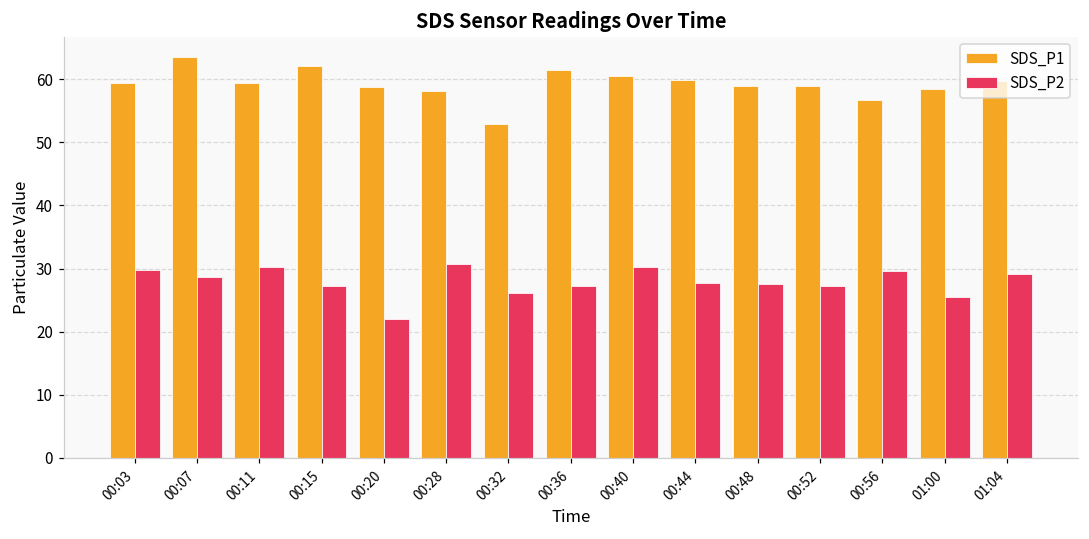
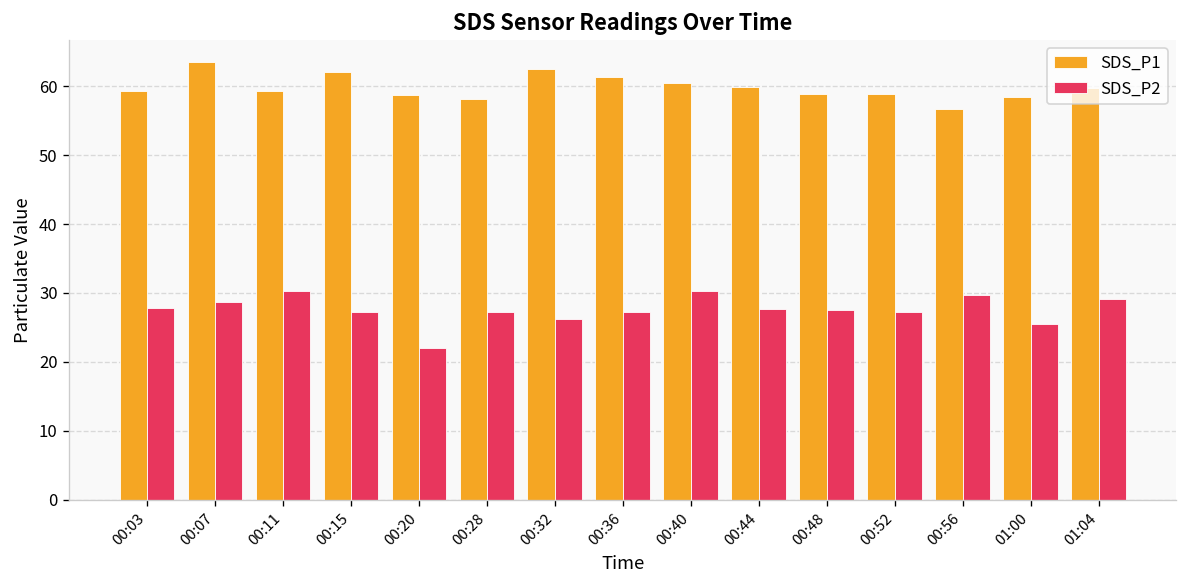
  {
    "SDS_P1": {
      "00:03": 59,
      "00:07": 64,
      "00:11": 59,
      "00:15": 62,
      "00:20": 59,
      "00:28": 58,
-     "00:32": 53,
+     "00:32": 62,
      "00:36": 61,
      "00:40": 60,
      "00:44": 60,
      "00:48": 59,
      "00:52": 59,
      "00:56": 57,
      "01:00": 58
    },
    "SDS_P2": {
-     "00:03": 30,
+     "00:03": 28,
      "00:07": 29,
      "00:11": 30,
      "00:15": 27,
      "00:20": 22,
-     "00:28": 31,
+     "00:28": 27,
      "00:32": 26,
      "00:36": 27,
      "00:40": 30,
      "00:44": 28,
      "00:48": 28,
      "00:52": 27,
      "00:56": 30,
      "01:00": 25,
      "01:04": 29
    }
  }
